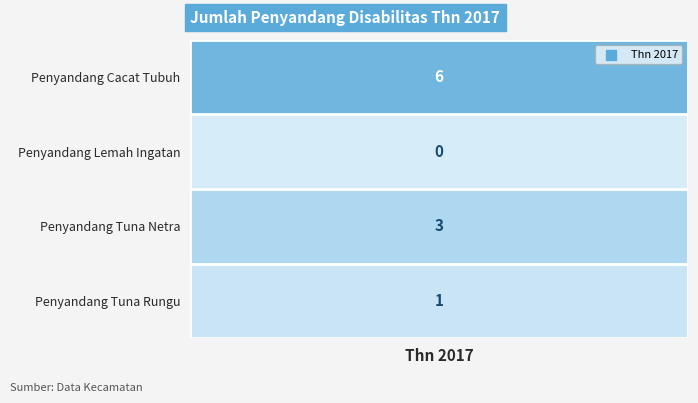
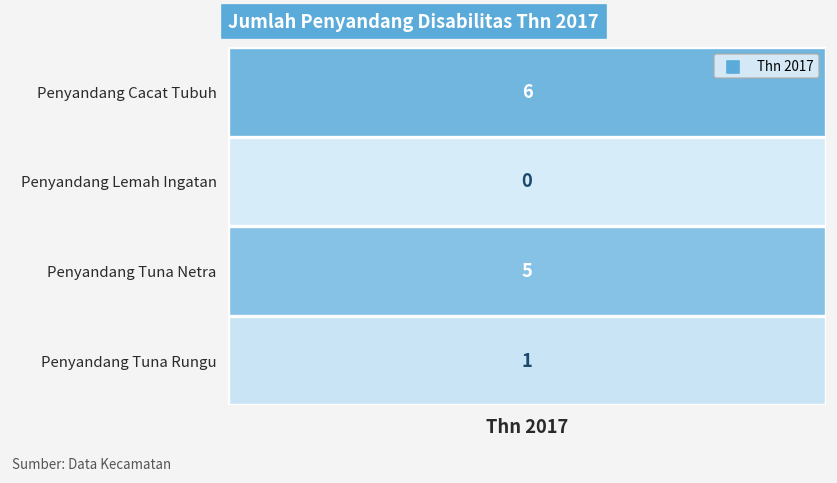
  {
    "Penyandang Cacat Tubuh": {
      "Thn 2017": 6
    },
    "Penyandang Lemah Ingatan": {
      "Thn 2017": 0
    },
    "Penyandang Tuna Netra": {
-     "Thn 2017": 3
+     "Thn 2017": 5
    },
    "Penyandang Tuna Rungu": {
      "Thn 2017": 1
    }
  }
